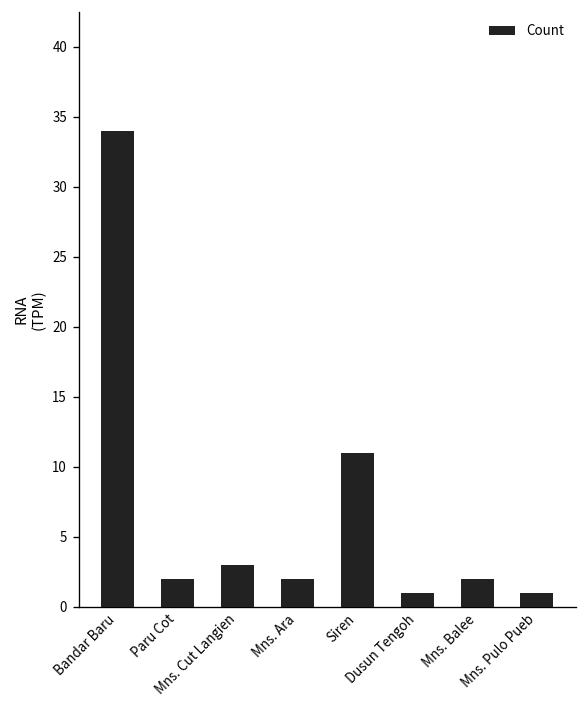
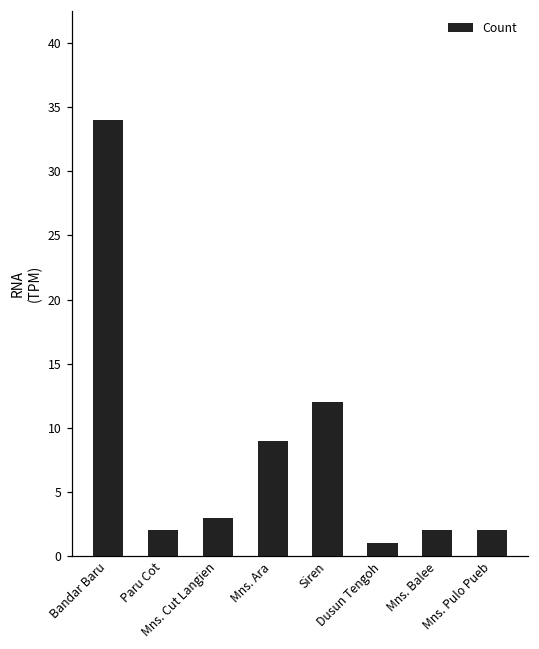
  {
    "Bandar Baru": 34,
    "Paru Cot": 2,
    "Mns. Cut Langien": 3,
-   "Mns. Ara": 2,
-   "Siren": 11,
+   "Mns. Ara": 9,
+   "Siren": 12,
    "Dusun Tengoh": 1,
    "Mns. Balee": 2,
-   "Mns. Pulo Pueb": 1
+   "Mns. Pulo Pueb": 2
  }
